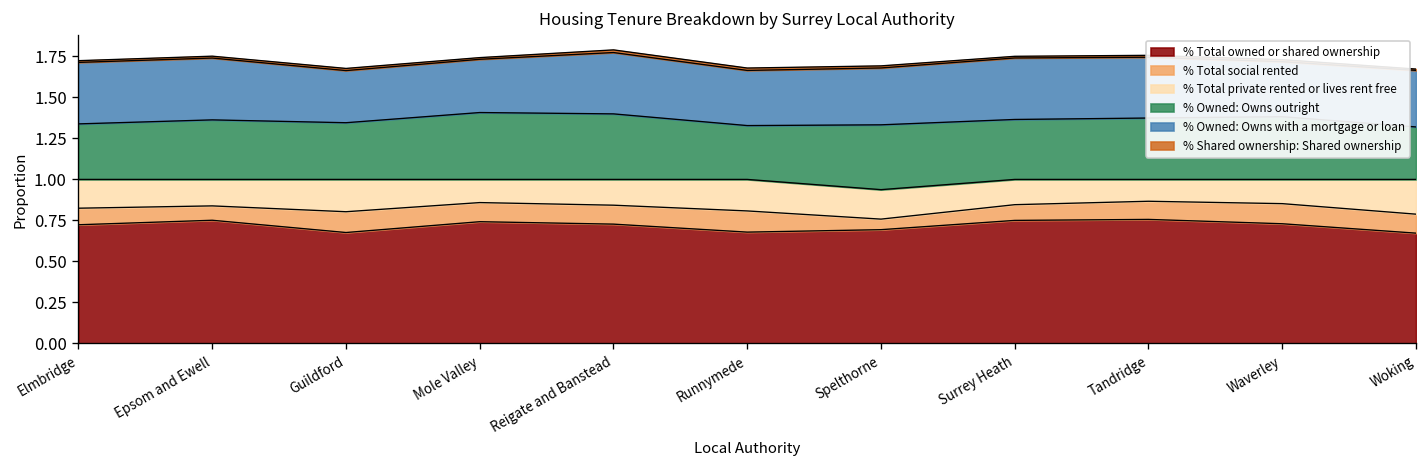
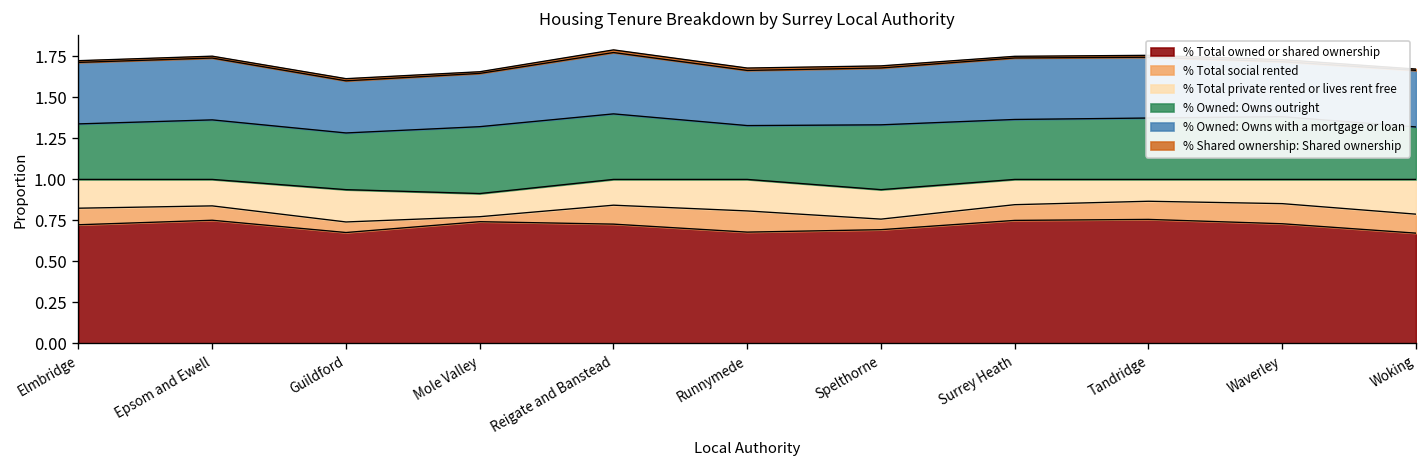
  {
    "% Total owned or shared ownership": {
      "Elmbridge": 0.72,
      "Epsom and Ewell": 0.75,
      "Guildford": 0.68,
      "Mole Valley": 0.74,
      "Reigate and Banstead": 0.73,
      "Runnymede": 0.68,
      "Spelthorne": 0.69,
      "Surrey Heath": 0.75,
      "Tandridge": 0.76,
      "Waverley": 0.73,
      "Woking": 0.67
    },
    "% Total social rented": {
      "Elmbridge": 0.10,
      "Epsom and Ewell": 0.09,
-     "Guildford": 0.13,
-     "Mole Valley": 0.12,
+     "Guildford": 0.06,
+     "Mole Valley": 0.03,
      "Reigate and Banstead": 0.12,
      "Runnymede": 0.13,
      "Spelthorne": 0.06,
      "Surrey Heath": 0.10,
      "Tandridge": 0.11,
      "Waverley": 0.12,
      "Woking": 0.12
    },
    "% Total private rented or lives rent free": {
      "Elmbridge": 0.18,
      "Epsom and Ewell": 0.16,
      "Guildford": 0.20,
      "Mole Valley": 0.14,
      "Reigate and Banstead": 0.16,
      "Runnymede": 0.19,
      "Spelthorne": 0.18,
      "Surrey Heath": 0.15,
      "Tandridge": 0.13,
      "Waverley": 0.15,
      "Woking": 0.21
    },
    "% Owned: Owns outright": {
      "Elmbridge": 0.34,
      "Epsom and Ewell": 0.36,
      "Guildford": 0.35,
      "Mole Valley": 0.41,
      "Reigate and Banstead": 0.40,
      "Runnymede": 0.33,
      "Spelthorne": 0.40,
      "Surrey Heath": 0.37,
      "Woking": 0.32
    }
  }
